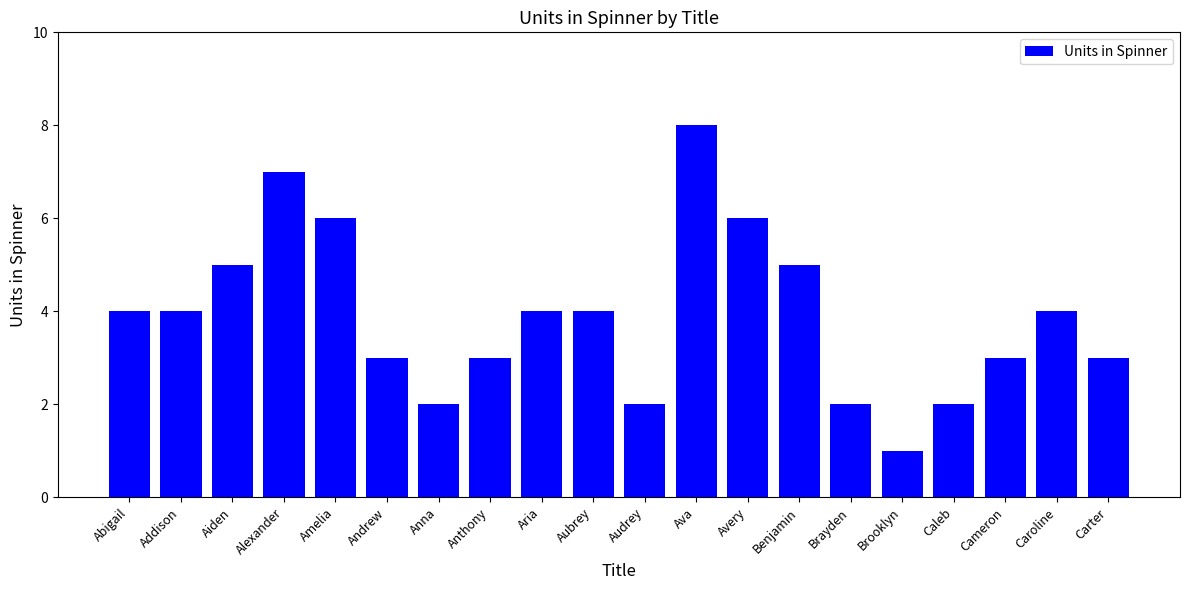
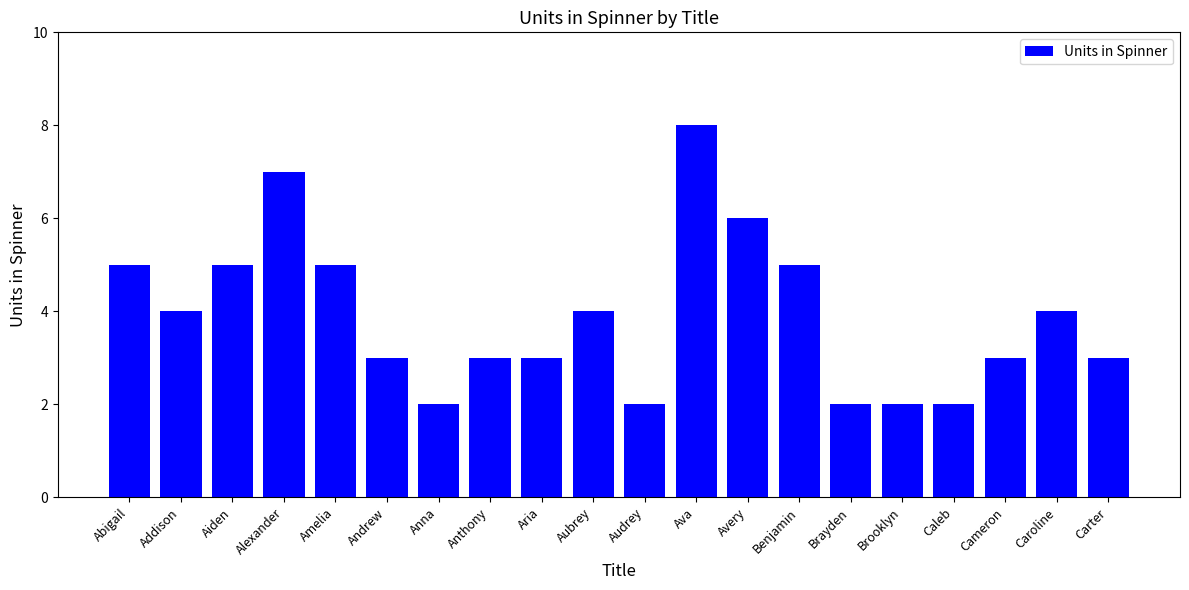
  {
-   "Abigail": 4,
+   "Abigail": 5,
    "Addison": 4,
    "Aiden": 5,
    "Alexander": 7,
-   "Amelia": 6,
+   "Amelia": 5,
    "Andrew": 3,
    "Anna": 2,
    "Anthony": 3,
-   "Aria": 4,
+   "Aria": 3,
    "Aubrey": 4,
    "Audrey": 2,
    "Ava": 8,
    "Avery": 6,
    "Benjamin": 5,
    "Brayden": 2,
-   "Brooklyn": 1,
+   "Brooklyn": 2,
    "Caleb": 2,
    "Cameron": 3,
    "Caroline": 4,
    "Carter": 3
  }
